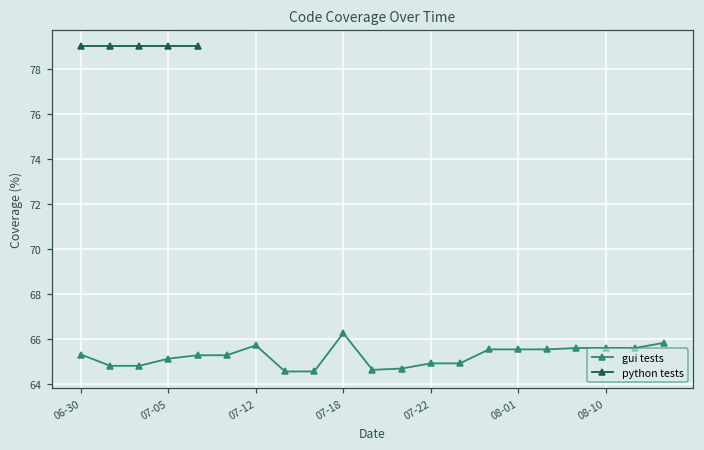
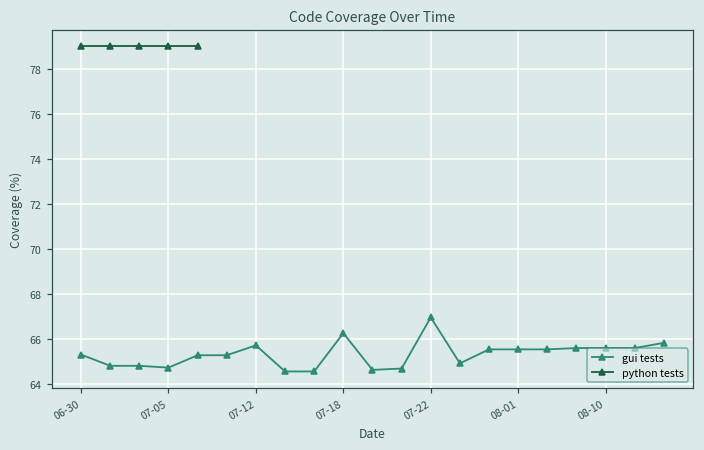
  {
    "gui tests": {
      "06-30": 65.3,
-     "07-05": 65.1,
+     "07-05": 64.7,
      "07-12": 65.7,
      "07-18": 66.3,
-     "07-22": 64.9,
+     "07-22": 67.0,
      "08-01": 65.6
    },
    "python tests": {
      "06-30": 79.0,
      "07-05": 79.0
    }
  }
